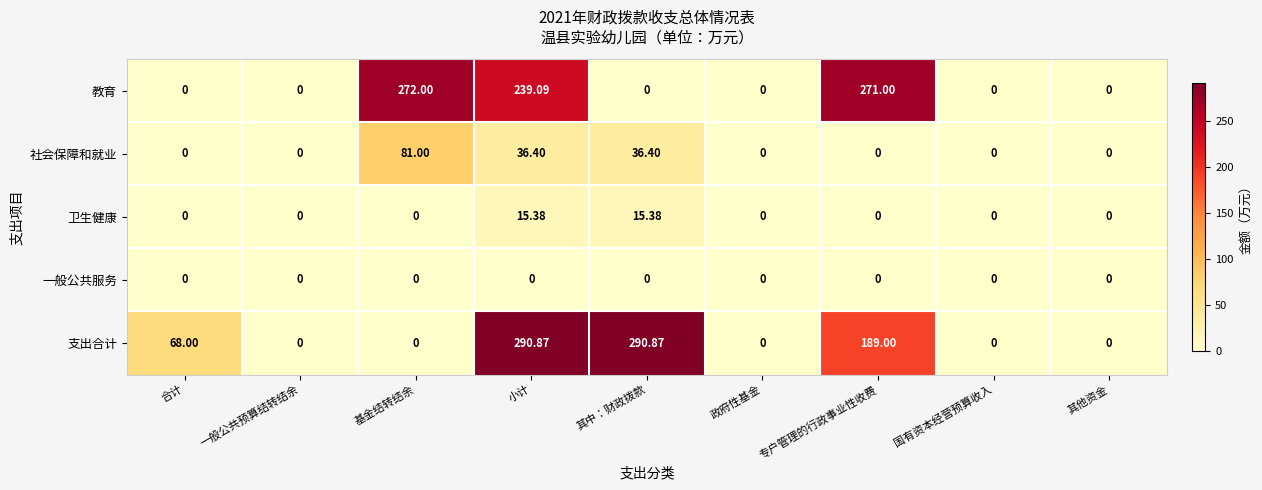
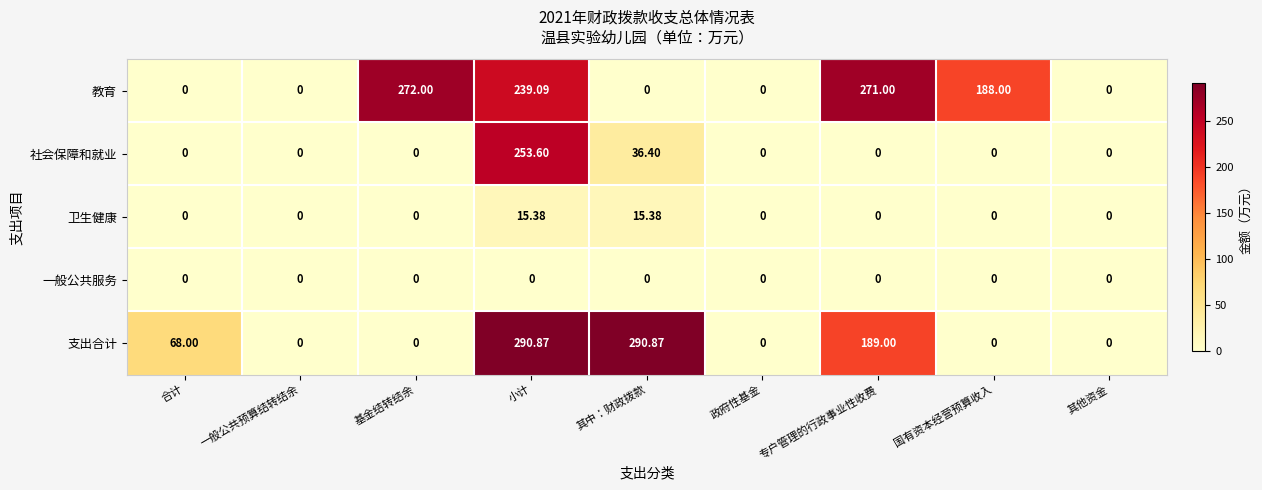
  {
    "教育": {
      "合计": 0,
      "一般公共预算结转结余": 0,
      "基金结转结余": 272.00,
      "小计": 239.09,
      "其中：财政拨款": 0,
      "政府性基金": 0,
      "专户管理的行政事业性收费": 271.00,
-     "国有资本经营预算收入": 0,
+     "国有资本经营预算收入": 188.00,
      "其他资金": 0
    },
    "社会保障和就业": {
      "合计": 0,
      "一般公共预算结转结余": 0,
-     "基金结转结余": 81.00,
-     "小计": 36.40,
+     "基金结转结余": 0,
+     "小计": 253.60,
      "其中：财政拨款": 36.40,
      "政府性基金": 0,
      "专户管理的行政事业性收费": 0,
      "国有资本经营预算收入": 0,
      "其他资金": 0
    },
    "卫生健康": {
      "合计": 0,
      "一般公共预算结转结余": 0,
      "基金结转结余": 0,
      "小计": 15.38,
      "其中：财政拨款": 15.38,
      "政府性基金": 0,
      "专户管理的行政事业性收费": 0,
      "国有资本经营预算收入": 0,
      "其他资金": 0
    },
    "一般公共服务": {
      "合计": 0,
      "一般公共预算结转结余": 0,
      "基金结转结余": 0,
      "小计": 0,
      "其中：财政拨款": 0,
      "政府性基金": 0,
      "专户管理的行政事业性收费": 0,
      "国有资本经营预算收入": 0,
      "其他资金": 0
    },
    "支出合计": {
      "合计": 68.00,
      "一般公共预算结转结余": 0,
      "基金结转结余": 0,
      "小计": 290.87,
      "其中：财政拨款": 290.87,
      "政府性基金": 0,
      "专户管理的行政事业性收费": 189.00,
      "国有资本经营预算收入": 0,
      "其他资金": 0
    }
  }
